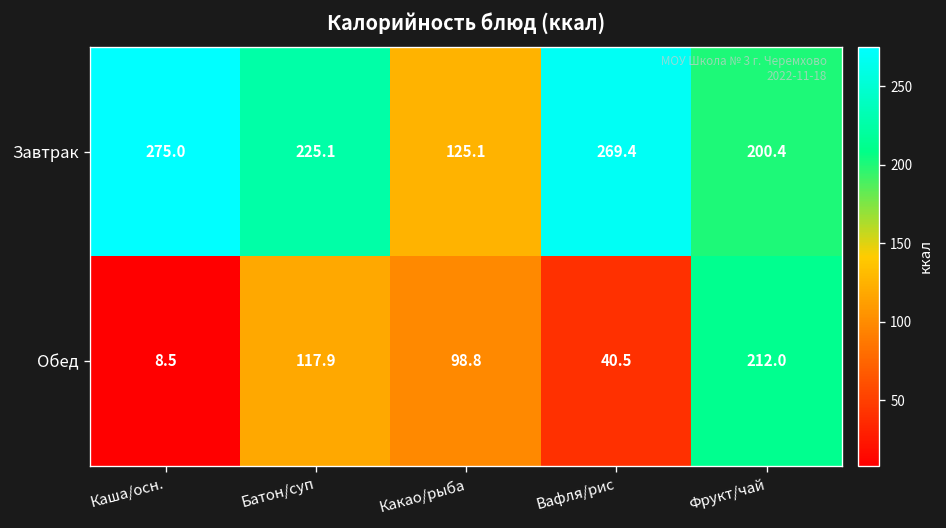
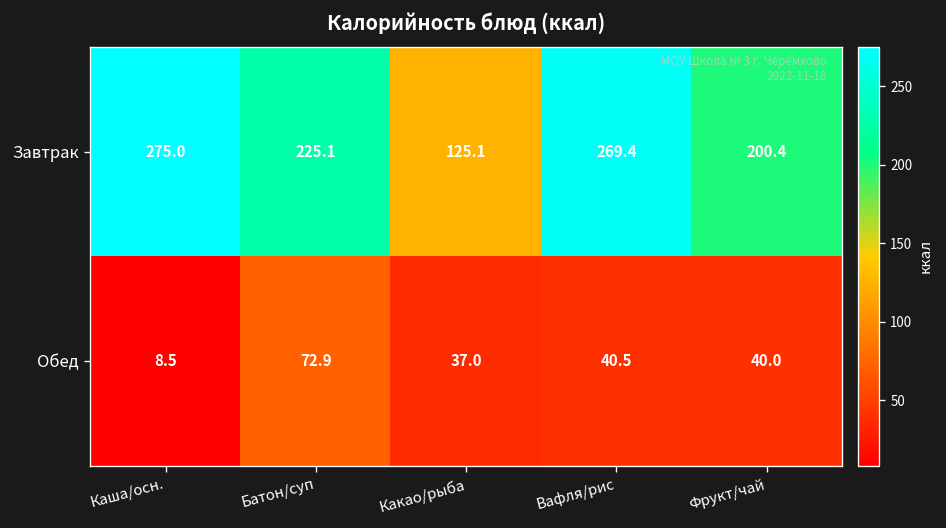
  {
    "Завтрак": {
      "Каша/осн.": 275.0,
      "Батон/суп": 225.1,
      "Какао/рыба": 125.1,
      "Вафля/рис": 269.4
    },
    "Обед": {
      "Каша/осн.": 8.5,
-     "Батон/суп": 117.9,
-     "Какао/рыба": 98.8,
+     "Батон/суп": 72.9,
+     "Какао/рыба": 37.0,
      "Вафля/рис": 40.5,
-     "Фрукт/чай": 212.0
+     "Фрукт/чай": 40.0
    }
  }
